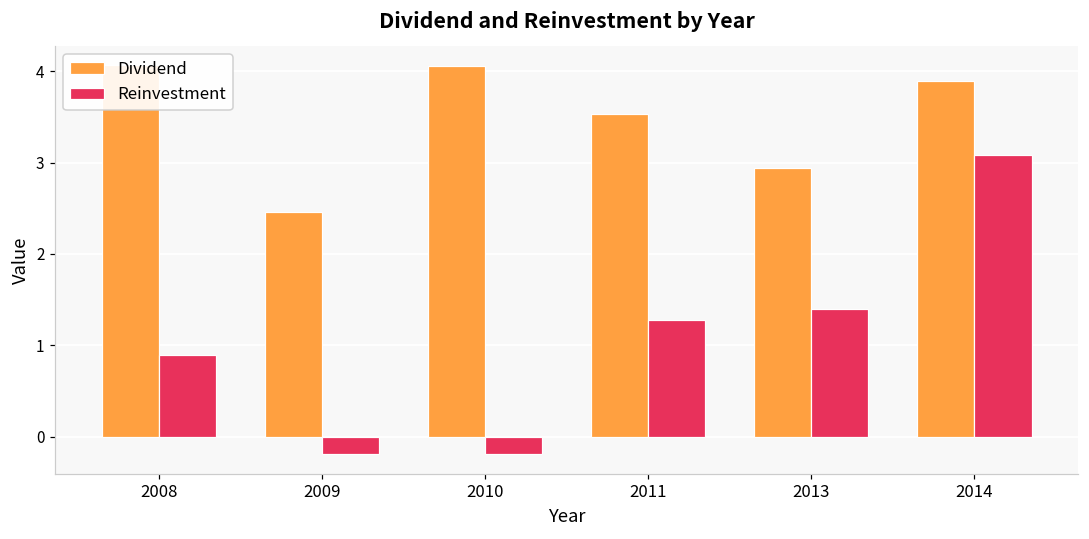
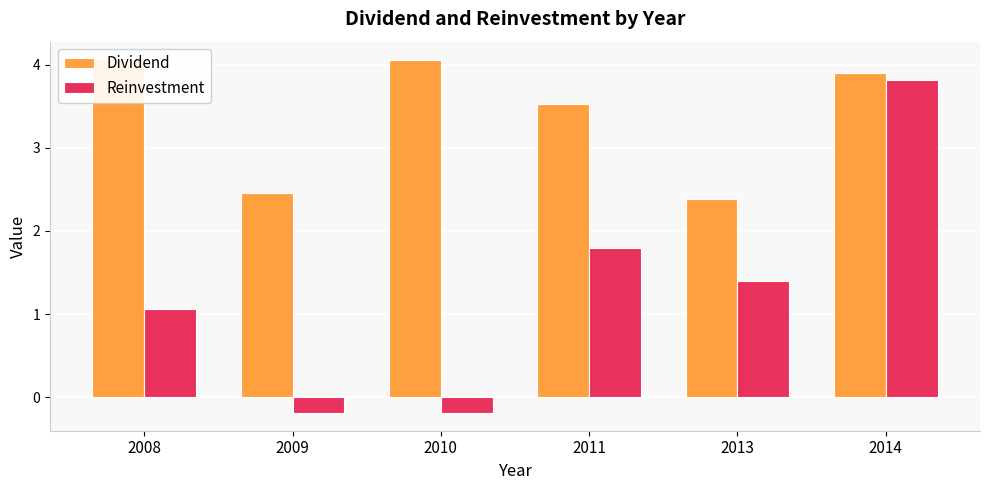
  {
    "Dividend": {
      "2009": 2.5,
      "2010": 4.1,
      "2011": 3.5,
-     "2013": 2.9,
+     "2013": 2.4,
      "2014": 3.9
    },
    "Reinvestment": {
-     "2008": 0.9,
+     "2008": 1.1,
      "2009": -0.2,
      "2010": -0.2,
-     "2011": 1.3,
+     "2011": 1.8,
      "2013": 1.4,
-     "2014": 3.1
+     "2014": 3.8
    }
  }
